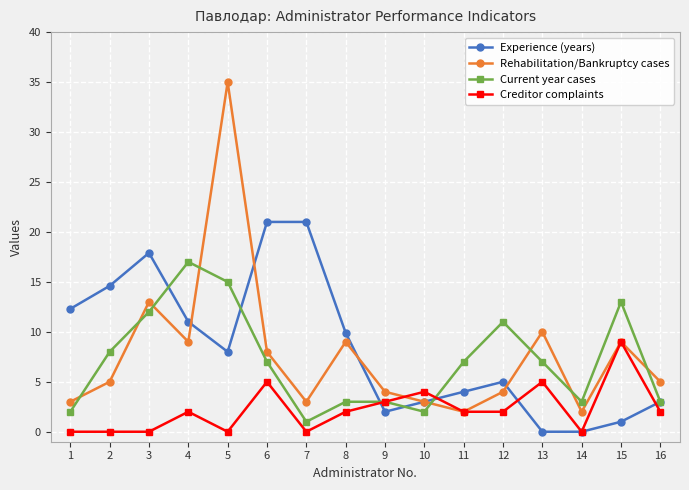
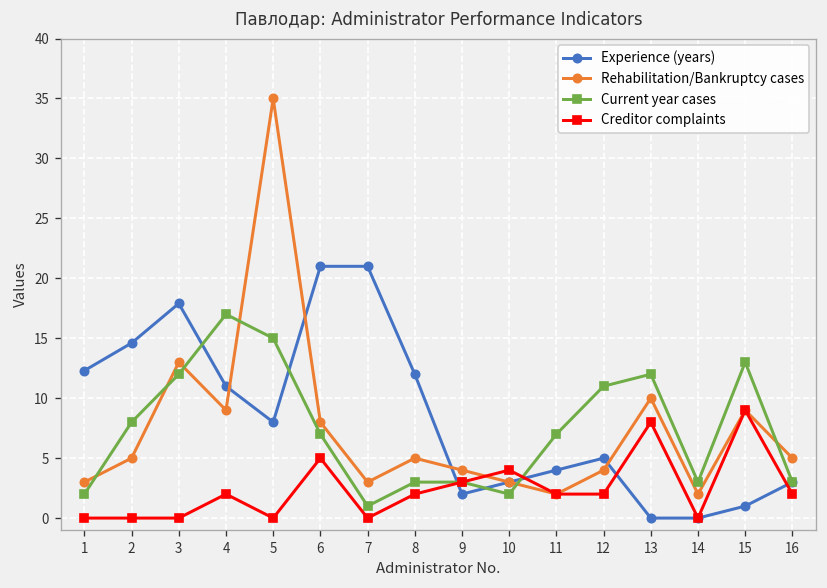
  {
    "Experience (years)": {
      "1": 12,
      "2": 15,
      "3": 18,
      "4": 11,
      "5": 8,
      "6": 21,
      "7": 21,
-     "8": 10,
+     "8": 12,
      "9": 2,
      "11": 4,
      "12": 5,
      "13": 0,
      "15": 1
    },
    "Rehabilitation/Bankruptcy cases": {
      "1": 3,
      "2": 5,
      "3": 13,
      "4": 9,
      "5": 35,
      "6": 8,
      "7": 3,
-     "8": 9,
+     "8": 5,
      "9": 4,
      "12": 4,
      "13": 10,
      "14": 2,
      "16": 5
    },
    "Current year cases": {
      "1": 2,
      "2": 8,
      "3": 12,
      "4": 17,
      "5": 15,
      "6": 7,
      "7": 1,
      "8": 3,
      "10": 2,
      "11": 7,
      "12": 11,
-     "13": 7,
+     "13": 12,
      "14": 3,
      "15": 13
    },
    "Creditor complaints": {
      "1": 0,
      "2": 0,
      "3": 0,
      "4": 2,
      "5": 0,
      "6": 5,
      "7": 0,
      "8": 2,
      "10": 4,
      "12": 2,
-     "13": 5,
+     "13": 8,
      "16": 2
    }
  }
